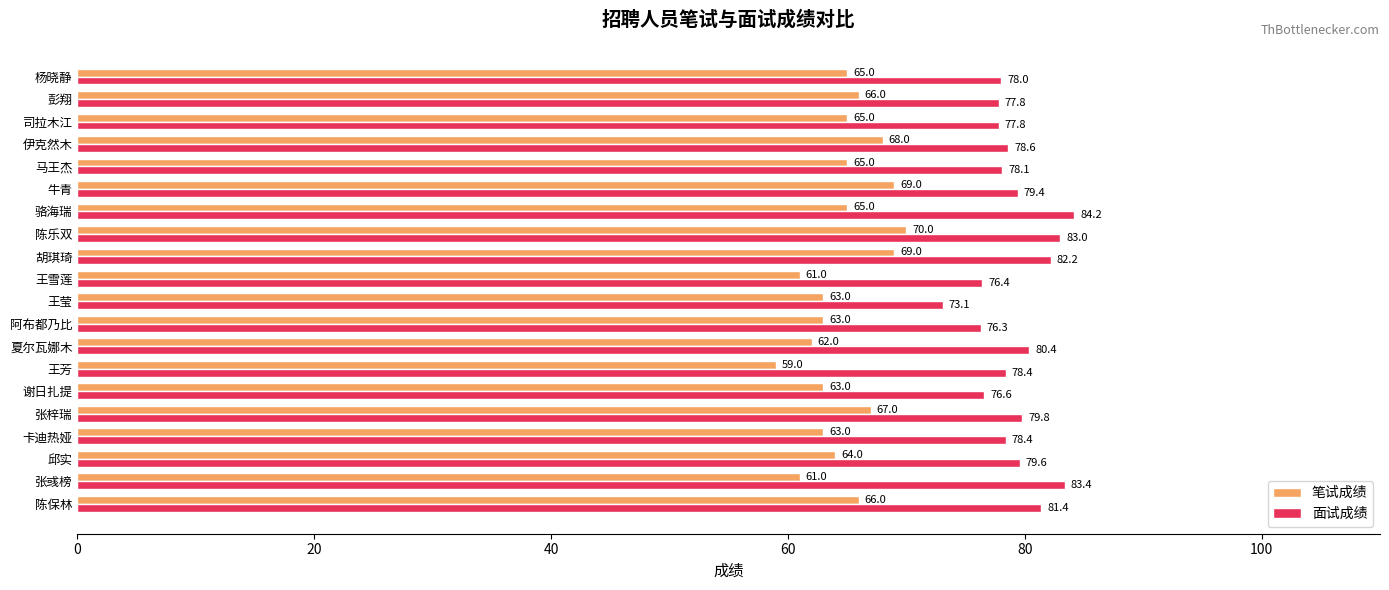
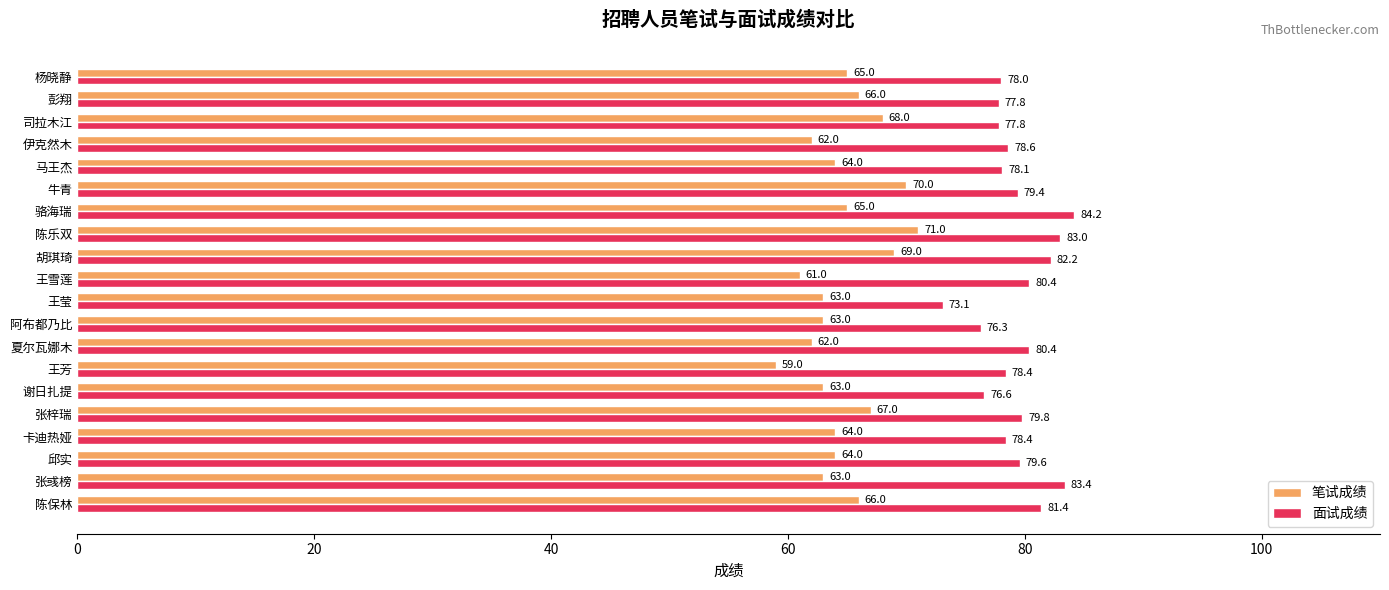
  {
    "笔试成绩": {
      "杨晓静": 65.0,
      "彭翔": 66.0,
-     "司拉木江": 65.0,
-     "伊克然木": 68.0,
-     "马王杰": 65.0,
-     "牛青": 69.0,
+     "司拉木江": 68.0,
+     "伊克然木": 62.0,
+     "马王杰": 64.0,
+     "牛青": 70.0,
      "骆海瑞": 65.0,
-     "陈乐双": 70.0,
+     "陈乐双": 71.0,
      "胡琪琦": 69.0,
      "王雪莲": 61.0,
      "王莹": 63.0,
      "阿布都乃比": 63.0,
      "夏尔瓦娜木": 62.0,
      "王芳": 59.0,
      "谢日扎提": 63.0,
      "张梓瑞": 67.0,
-     "卡迪热娅": 63.0,
+     "卡迪热娅": 64.0,
      "邱实": 64.0,
-     "张彧榜": 61.0,
+     "张彧榜": 63.0,
      "陈保林": 66.0
    },
    "面试成绩": {
      "杨晓静": 78.0,
      "彭翔": 77.8,
      "司拉木江": 77.8,
      "伊克然木": 78.6,
      "马王杰": 78.1,
      "牛青": 79.4,
      "骆海瑞": 84.2,
      "陈乐双": 83.0,
      "胡琪琦": 82.2,
-     "王雪莲": 76.4,
+     "王雪莲": 80.4,
      "王莹": 73.1,
      "阿布都乃比": 76.3,
      "夏尔瓦娜木": 80.4,
      "王芳": 78.4,
      "谢日扎提": 76.6,
      "张梓瑞": 79.8,
      "卡迪热娅": 78.4,
      "邱实": 79.6,
      "张彧榜": 83.4,
      "陈保林": 81.4
    }
  }
